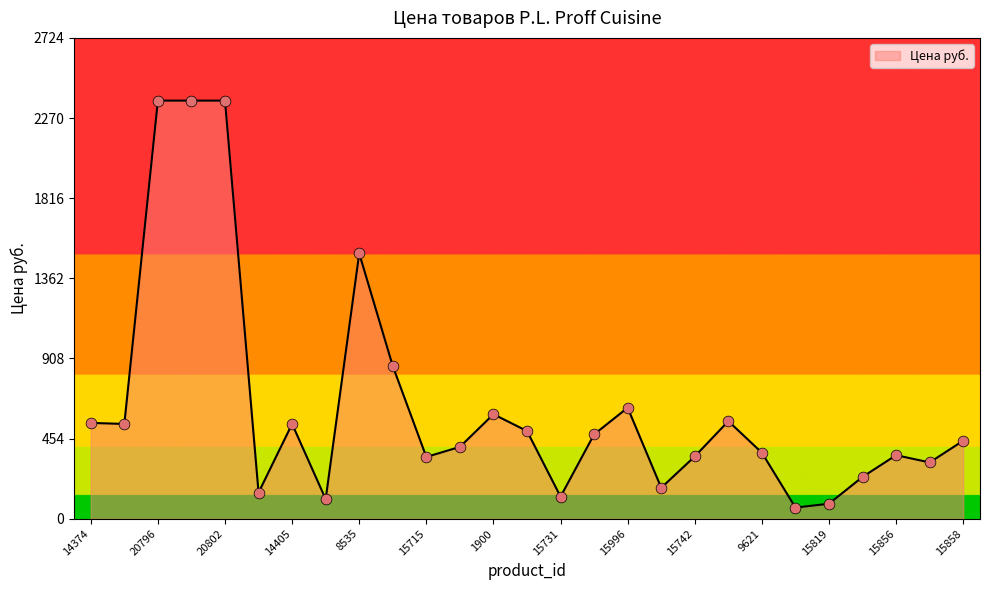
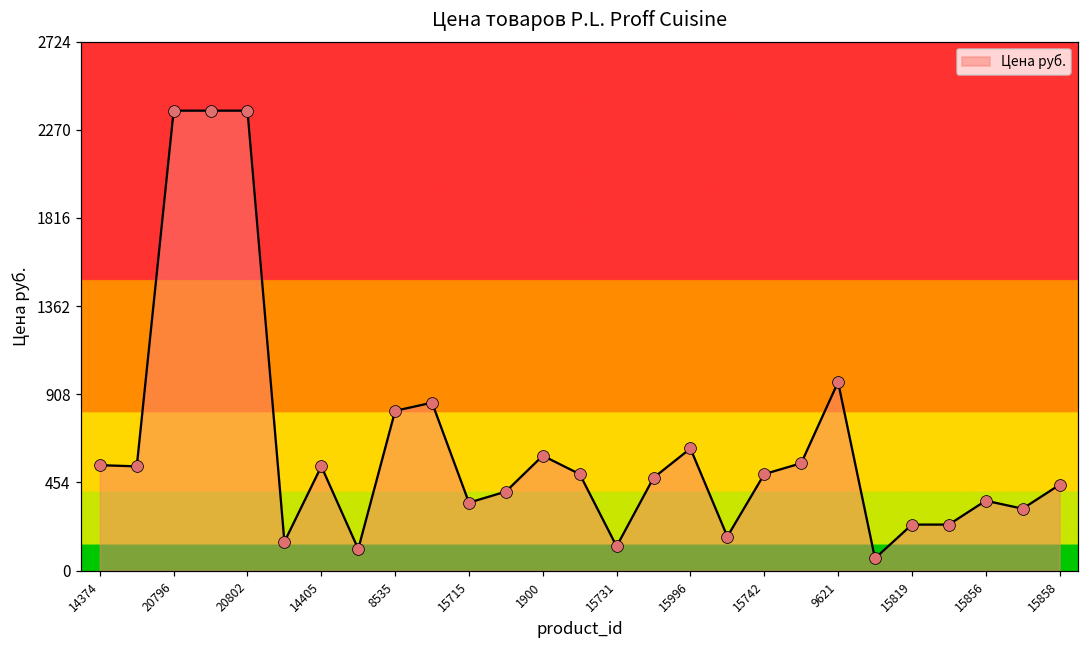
  {
    "14374": 540,
    "20796": 2370,
    "20802": 2370,
    "14405": 540,
-   "8535": 1500,
+   "8535": 820,
    "15715": 350,
    "1900": 590,
    "15731": 130,
    "15996": 630,
-   "15742": 350,
-   "9621": 370,
-   "15819": 90,
+   "15742": 500,
+   "9621": 970,
+   "15819": 240,
    "15856": 360,
    "15858": 440
  }
